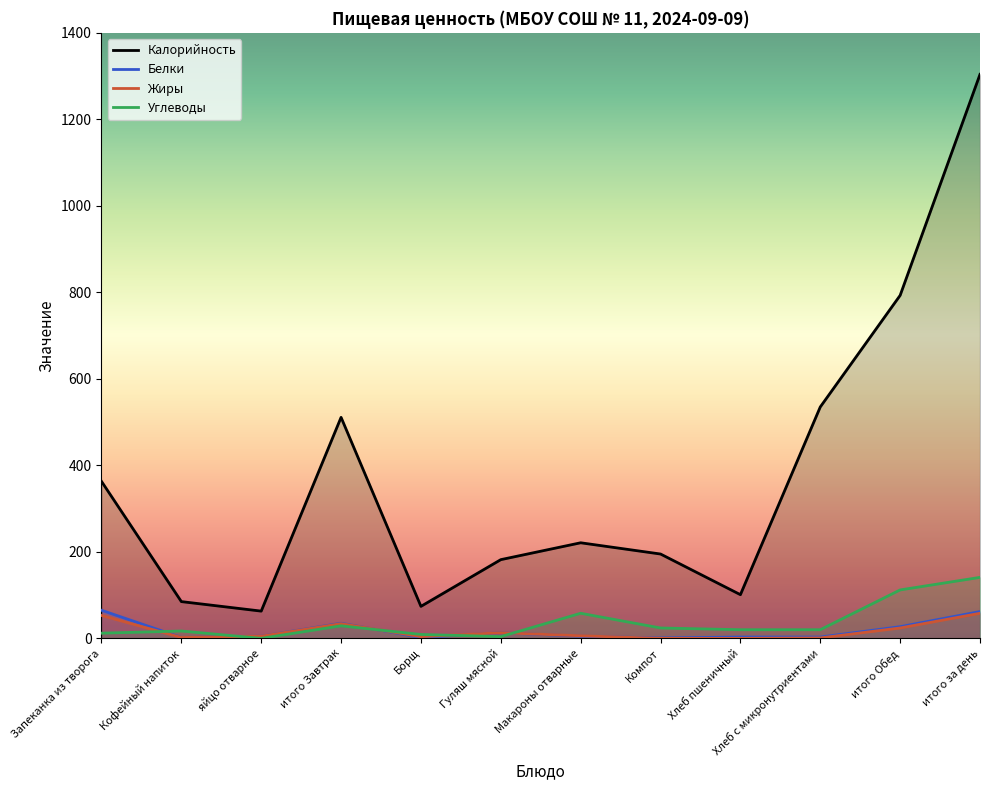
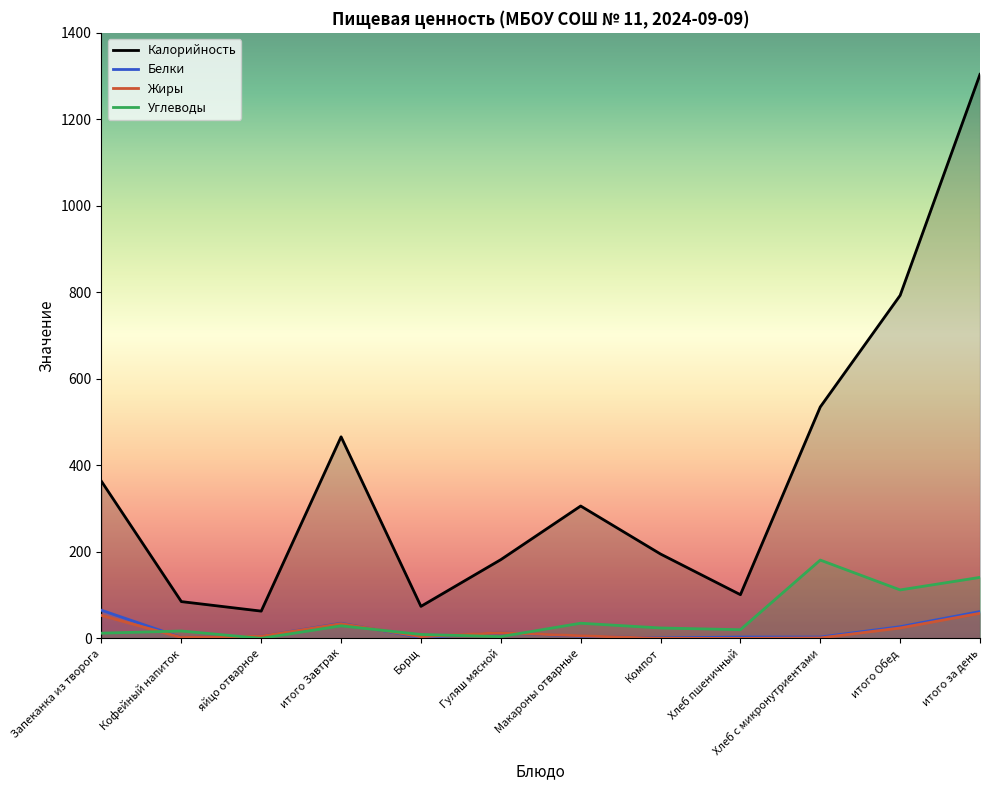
  {
    "Калорийность": {
      "Запеканка из творога": 360,
      "Кофейный напиток": 90,
      "яйцо отварное": 60,
-     "итого Завтрак": 510,
+     "итого Завтрак": 470,
      "Борщ": 70,
      "Гуляш мясной": 180,
-     "Макароны отварные": 220,
+     "Макароны отварные": 310,
      "Компот": 200,
      "Хлеб пшеничный": 100,
      "Хлеб с микронутриентами": 540,
      "итого Обед": 790,
      "итого за день": 1300
    },
    "Белки": {
      "Запеканка из творога": 70
    },
    "Жиры": {
      "Запеканка из творога": 50
    },
    "Углеводы": {
      "Запеканка из творога": 10,
      "Кофейный напиток": 20,
      "Гуляш мясной": 0,
-     "Макароны отварные": 60,
+     "Макароны отварные": 40,
      "Компот": 20,
      "Хлеб пшеничный": 20,
-     "Хлеб с микронутриентами": 20,
+     "Хлеб с микронутриентами": 180,
      "итого Обед": 110,
      "итого за день": 140
    }
  }
